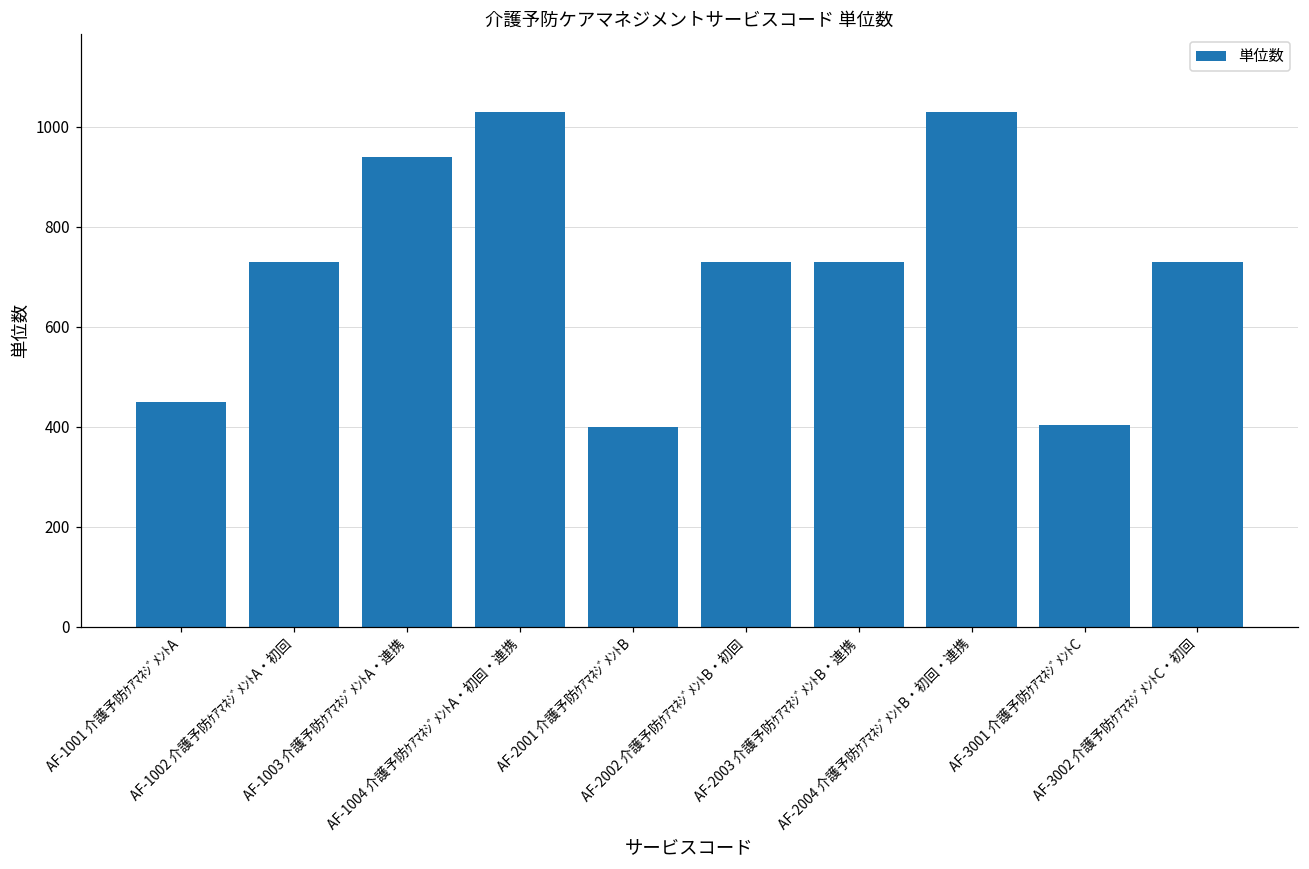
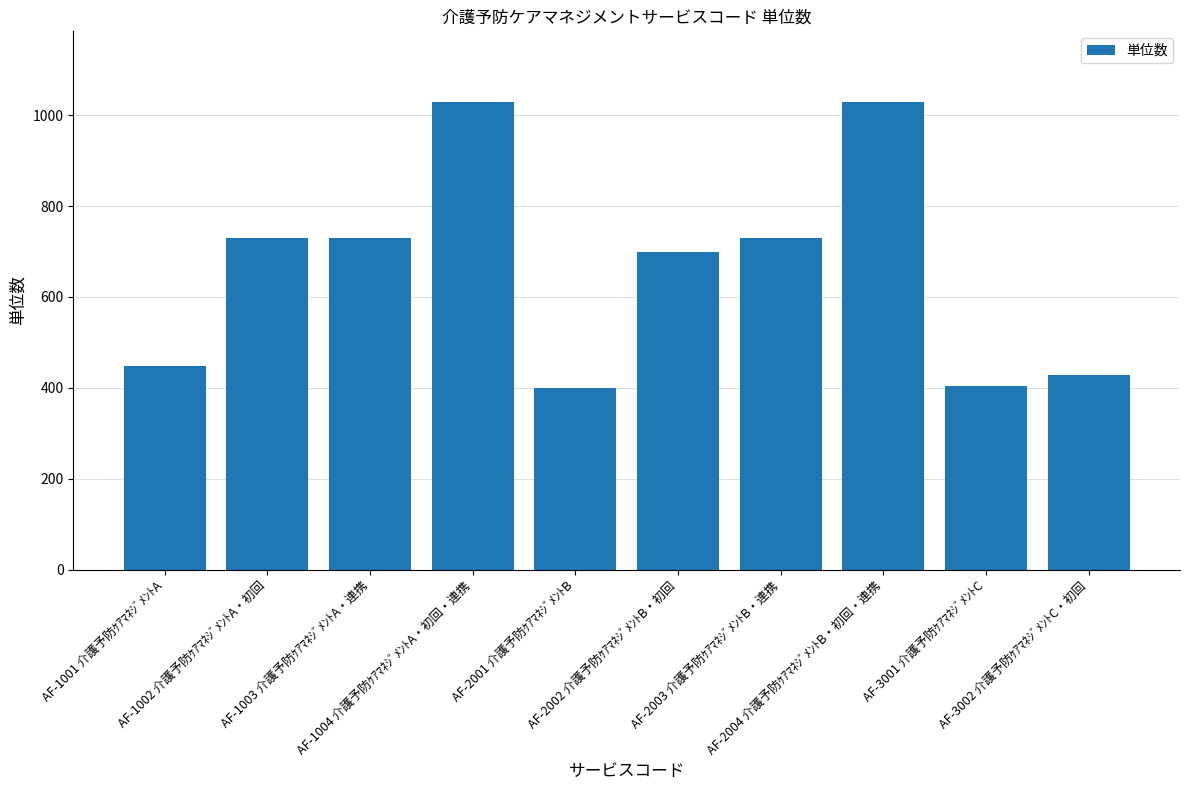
  {
    "AF-1001 介護予防ｹｱﾏﾈｼﾞﾒﾝﾄA": 450,
    "AF-1002 介護予防ｹｱﾏﾈｼﾞﾒﾝﾄA・初回": 730,
-   "AF-1003 介護予防ｹｱﾏﾈｼﾞﾒﾝﾄA・連携": 940,
+   "AF-1003 介護予防ｹｱﾏﾈｼﾞﾒﾝﾄA・連携": 730,
    "AF-1004 介護予防ｹｱﾏﾈｼﾞﾒﾝﾄA・初回・連携": 1030,
    "AF-2001 介護予防ｹｱﾏﾈｼﾞﾒﾝﾄB": 400,
-   "AF-2002 介護予防ｹｱﾏﾈｼﾞﾒﾝﾄB・初回": 730,
+   "AF-2002 介護予防ｹｱﾏﾈｼﾞﾒﾝﾄB・初回": 700,
    "AF-2003 介護予防ｹｱﾏﾈｼﾞﾒﾝﾄB・連携": 730,
    "AF-2004 介護予防ｹｱﾏﾈｼﾞﾒﾝﾄB・初回・連携": 1030,
    "AF-3001 介護予防ｹｱﾏﾈｼﾞﾒﾝﾄC": 400,
-   "AF-3002 介護予防ｹｱﾏﾈｼﾞﾒﾝﾄC・初回": 730
+   "AF-3002 介護予防ｹｱﾏﾈｼﾞﾒﾝﾄC・初回": 430
  }
